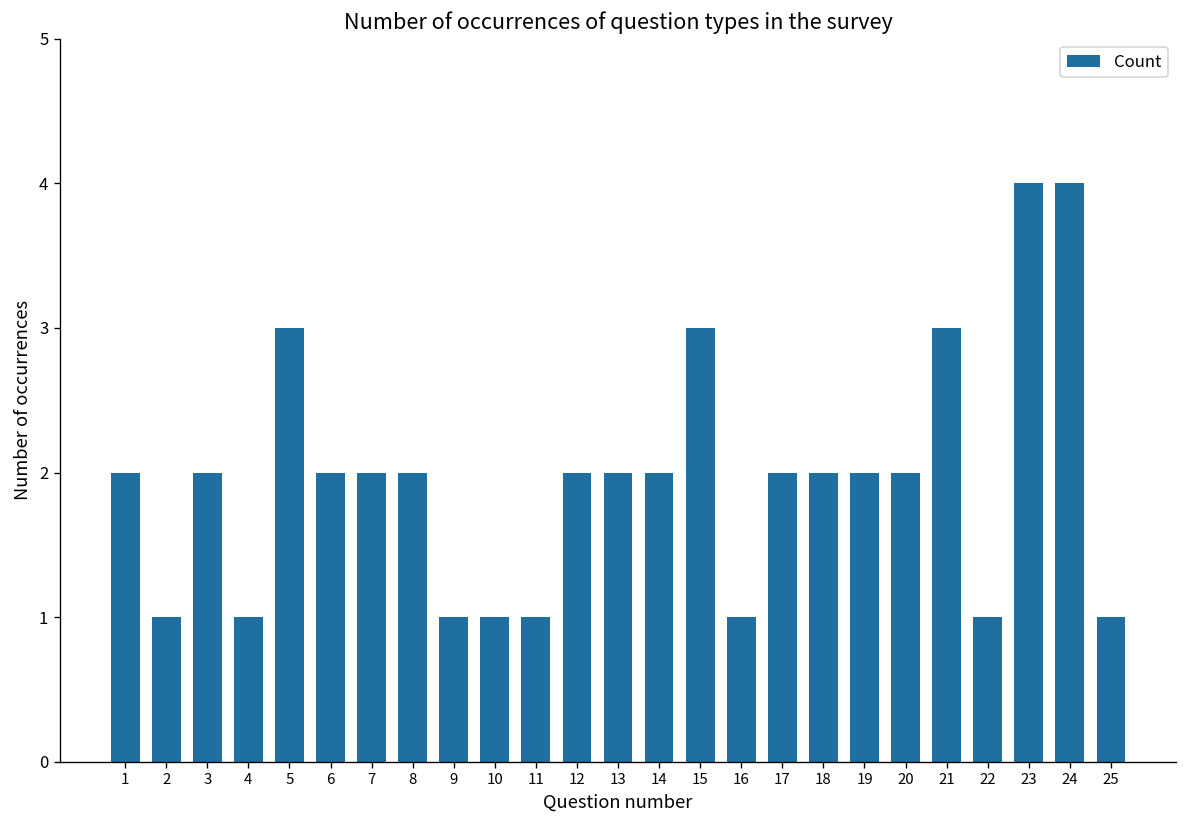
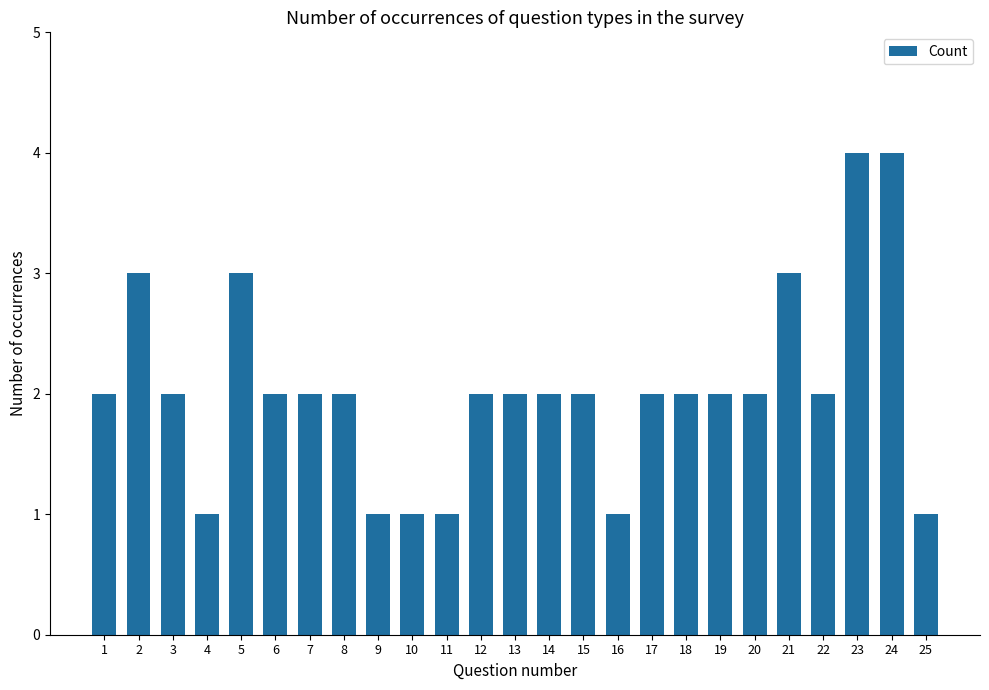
  {
    "1": 2,
-   "2": 1,
+   "2": 3,
    "3": 2,
    "4": 1,
    "5": 3,
    "6": 2,
    "7": 2,
    "8": 2,
    "9": 1,
    "10": 1,
    "11": 1,
    "12": 2,
    "13": 2,
    "14": 2,
-   "15": 3,
+   "15": 2,
    "16": 1,
    "17": 2,
    "18": 2,
    "19": 2,
    "20": 2,
    "21": 3,
-   "22": 1,
+   "22": 2,
    "23": 4,
    "24": 4,
    "25": 1
  }
